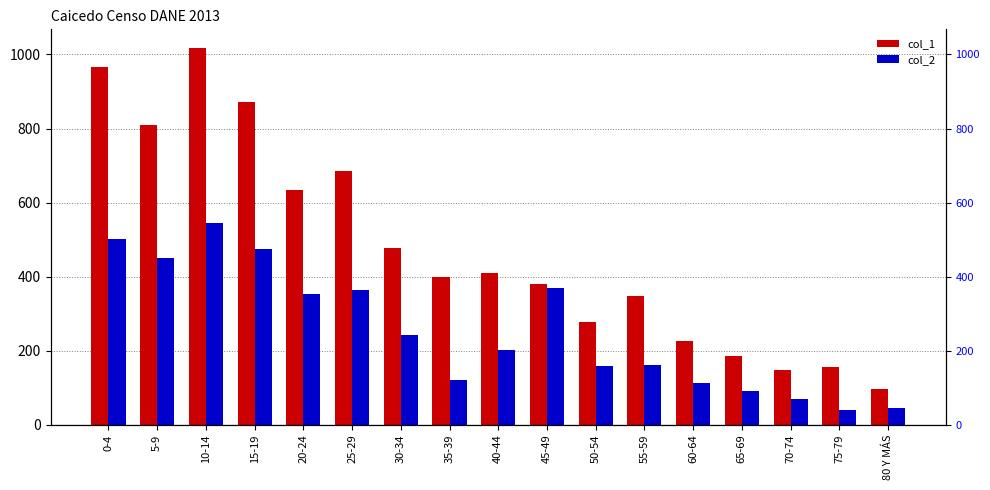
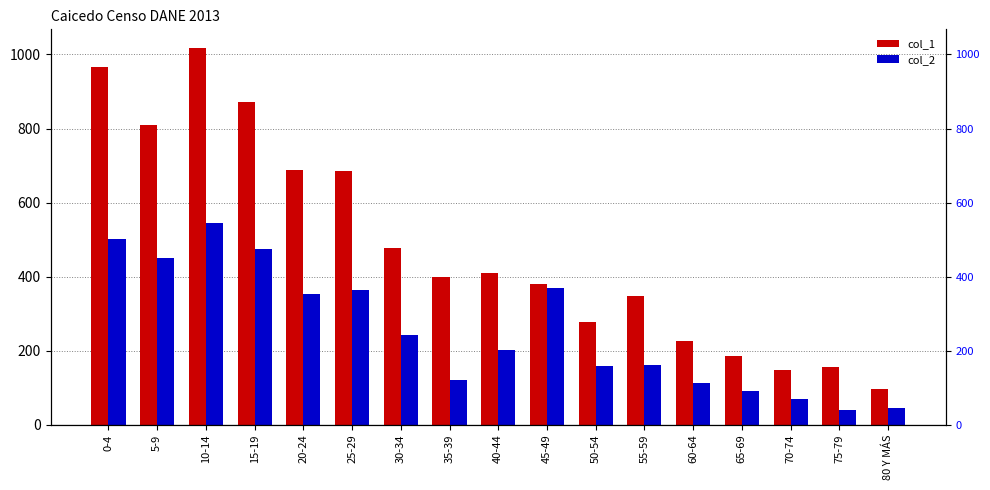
  {
    "col_1": {
      "0-4": 970,
      "5-9": 810,
      "10-14": 1020,
      "15-19": 870,
-     "20-24": 630,
+     "20-24": 690,
      "25-29": 680,
      "30-34": 480,
      "35-39": 400,
      "40-44": 410,
      "45-49": 380,
      "50-54": 280,
      "55-59": 350,
      "60-64": 230,
      "65-69": 190,
      "70-74": 150,
      "75-79": 160,
      "80 Y MÁS": 100
    },
    "col_2": {
      "0-4": 500,
      "5-9": 450,
      "10-14": 540,
      "15-19": 480,
      "20-24": 350,
      "25-29": 360,
      "30-34": 240,
      "35-39": 120,
      "40-44": 200,
      "45-49": 370,
      "50-54": 160,
      "55-59": 160,
      "60-64": 110,
      "65-69": 90,
      "70-74": 70,
      "75-79": 40,
      "80 Y MÁS": 40
    }
  }
